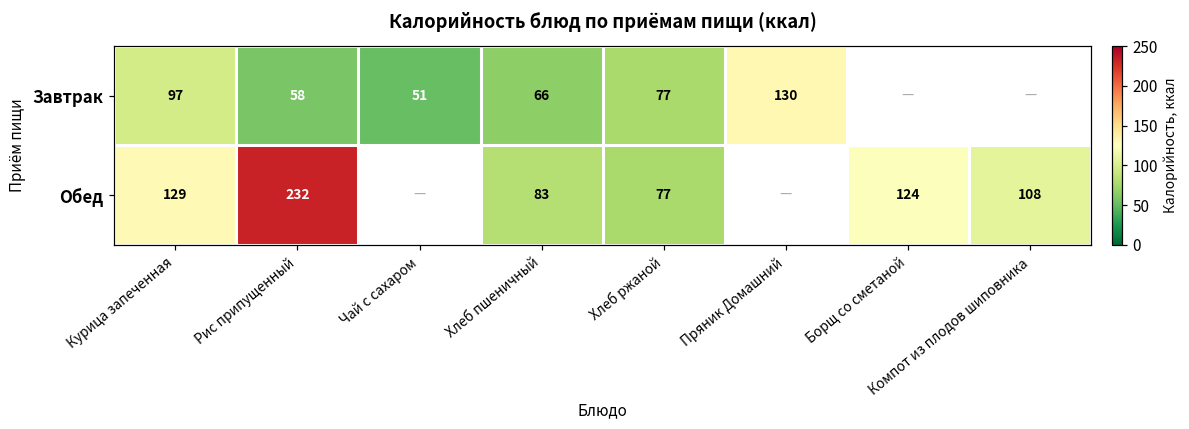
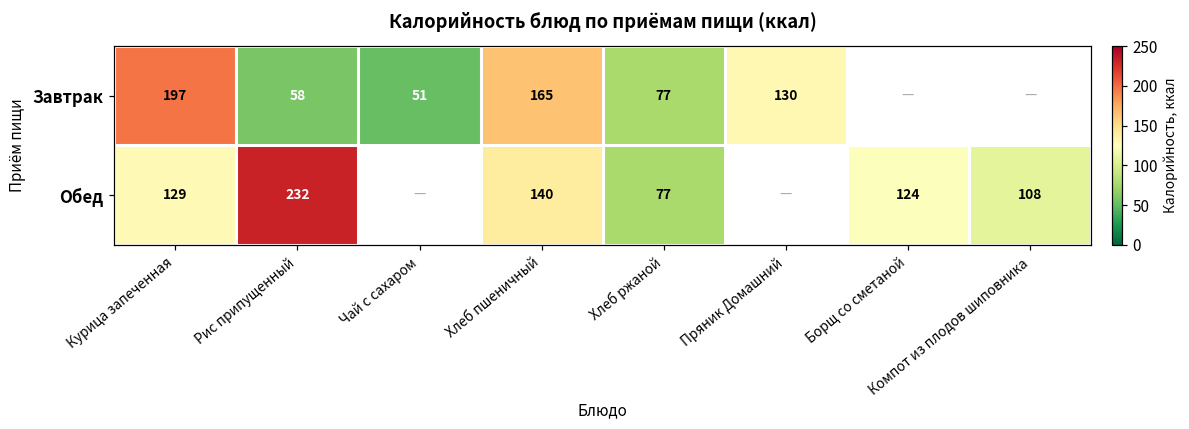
  {
    "Завтрак": {
-     "Курица запеченная": 97,
+     "Курица запеченная": 197,
      "Рис припущенный": 58,
      "Чай с сахаром": 51,
-     "Хлеб пшеничный": 66,
+     "Хлеб пшеничный": 165,
      "Хлеб ржаной": 77,
      "Пряник Домашний": 130
    },
    "Обед": {
      "Курица запеченная": 129,
      "Рис припущенный": 232,
-     "Хлеб пшеничный": 83,
+     "Хлеб пшеничный": 140,
      "Хлеб ржаной": 77,
      "Борщ со сметаной": 124,
      "Компот из плодов шиповника": 108
    }
  }
